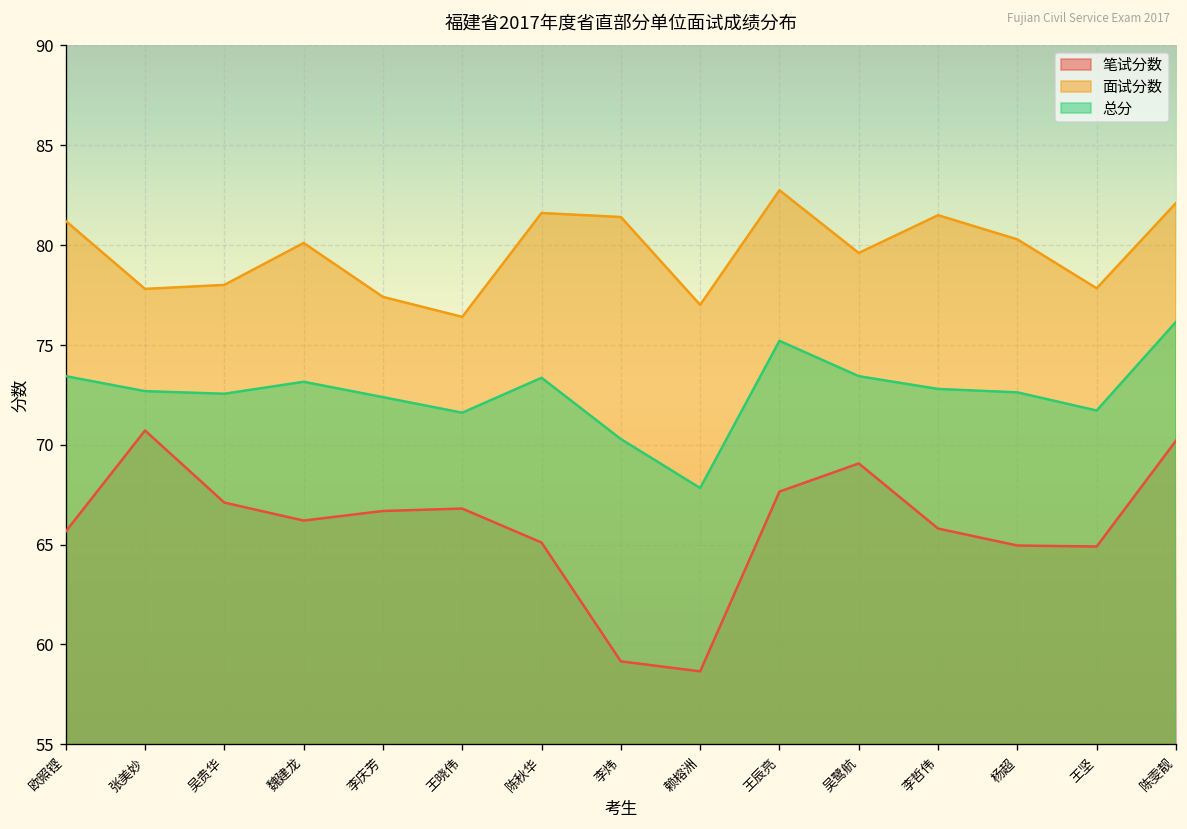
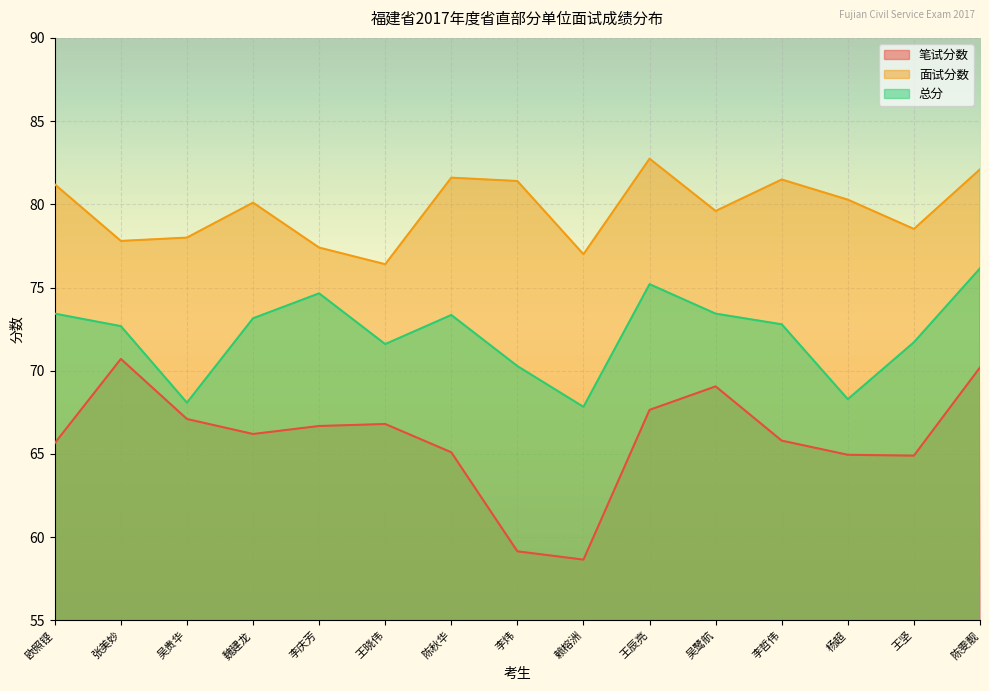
  {
    "笔试分数": {
      "欧照铿": 65.7,
      "张美妙": 70.7,
      "吴贵华": 67.1,
      "魏建龙": 66.2,
      "李庆芳": 66.7,
      "王晓伟": 66.8,
      "陈秋华": 65.1,
      "李炜": 59.2,
      "赖榕洲": 58.7,
      "王辰亮": 67.7,
      "吴鹭航": 69.1,
      "李哲伟": 65.8,
      "杨超": 65.0,
      "王坚": 64.9,
      "陈雯靓": 70.2
    },
    "面试分数": {
      "欧照铿": 81.2,
      "张美妙": 77.8,
      "吴贵华": 78.0,
      "魏建龙": 80.1,
      "李庆芳": 77.4,
      "王晓伟": 76.4,
      "陈秋华": 81.6,
      "李炜": 81.4,
      "赖榕洲": 77.0,
      "王辰亮": 82.7,
      "吴鹭航": 79.6,
      "李哲伟": 81.5,
      "杨超": 80.3,
-     "王坚": 77.8,
+     "王坚": 78.5,
      "陈雯靓": 82.1
    },
    "总分": {
      "欧照铿": 73.4,
      "张美妙": 72.7,
-     "吴贵华": 72.6,
+     "吴贵华": 68.1,
      "魏建龙": 73.2,
-     "李庆芳": 72.4,
+     "李庆芳": 74.7,
      "王晓伟": 71.6,
      "陈秋华": 73.4,
      "李炜": 70.3,
      "赖榕洲": 67.8,
      "王辰亮": 75.2,
      "吴鹭航": 73.4,
      "李哲伟": 72.8,
-     "杨超": 72.6,
+     "杨超": 68.3,
      "王坚": 71.7,
      "陈雯靓": 76.2
    }
  }
